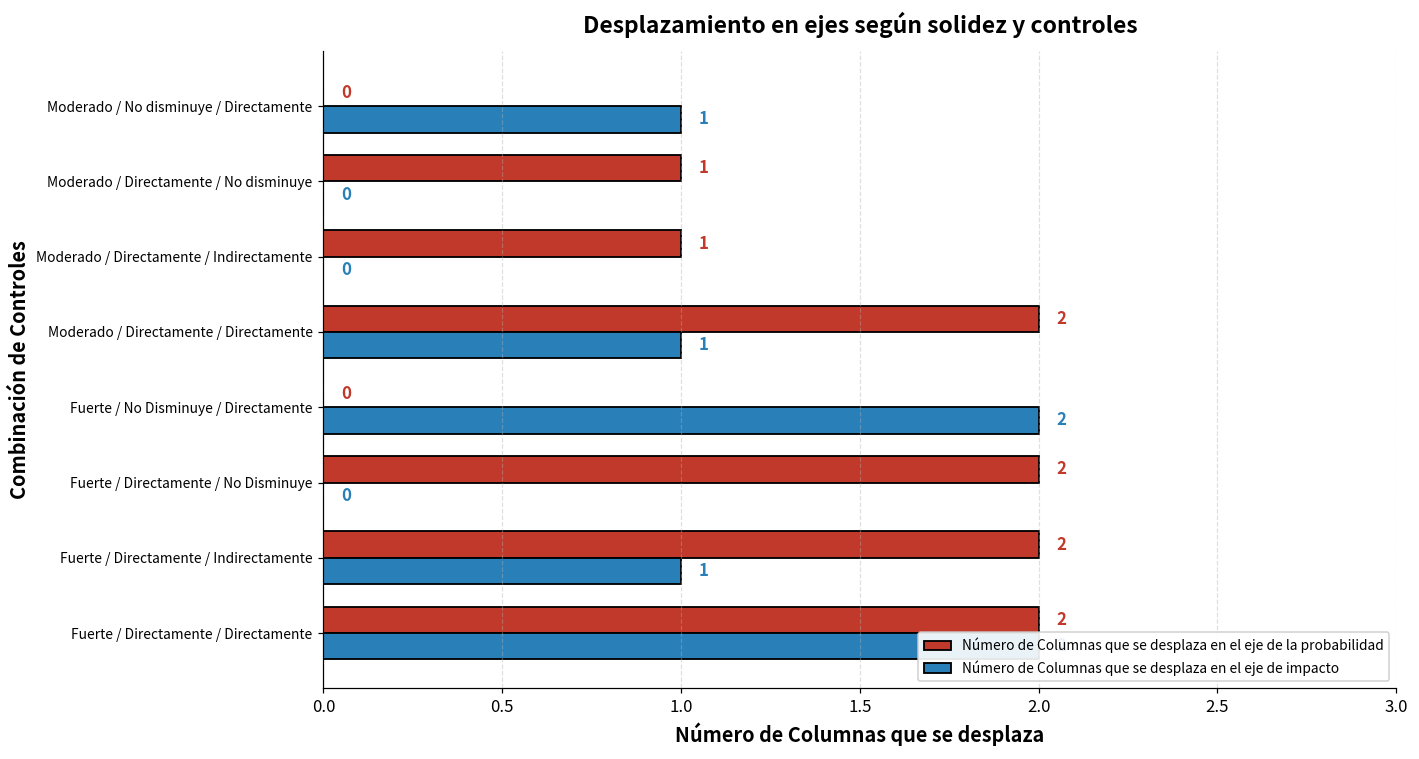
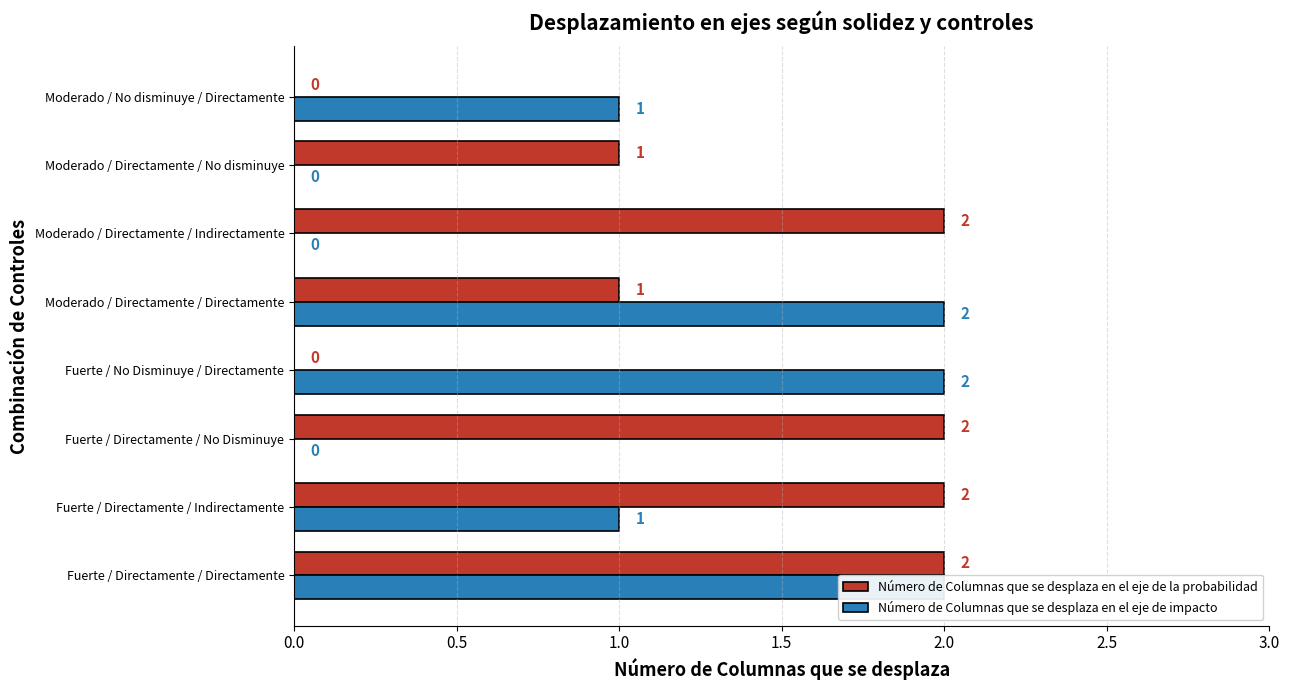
  {
    "Número de Columnas que se desplaza en el eje de la probabilidad": {
      "Moderado / No disminuye / Directamente": 0,
      "Moderado / Directamente / No disminuye": 1,
-     "Moderado / Directamente / Indirectamente": 1,
-     "Moderado / Directamente / Directamente": 2,
+     "Moderado / Directamente / Indirectamente": 2,
+     "Moderado / Directamente / Directamente": 1,
      "Fuerte / No Disminuye / Directamente": 0,
      "Fuerte / Directamente / No Disminuye": 2,
      "Fuerte / Directamente / Indirectamente": 2,
      "Fuerte / Directamente / Directamente": 2
    },
    "Número de Columnas que se desplaza en el eje de impacto": {
      "Moderado / No disminuye / Directamente": 1,
      "Moderado / Directamente / No disminuye": 0,
      "Moderado / Directamente / Indirectamente": 0,
-     "Moderado / Directamente / Directamente": 1,
+     "Moderado / Directamente / Directamente": 2,
      "Fuerte / No Disminuye / Directamente": 2,
      "Fuerte / Directamente / No Disminuye": 0,
      "Fuerte / Directamente / Indirectamente": 1
    }
  }
